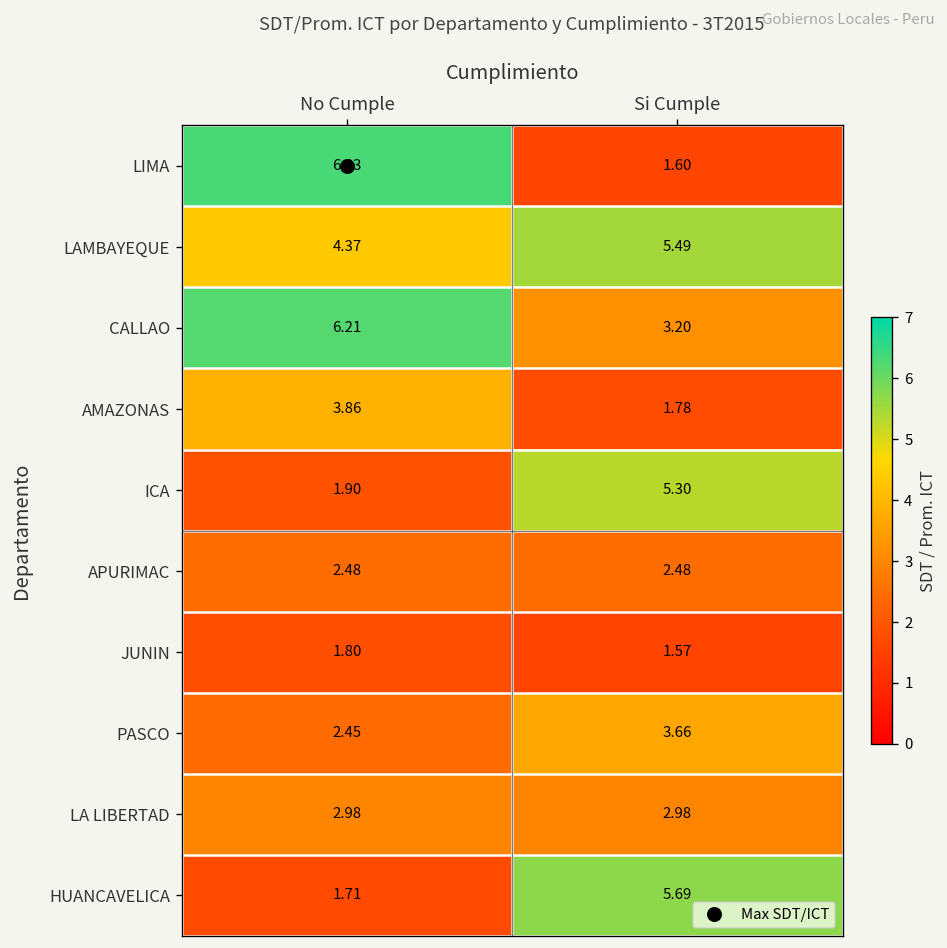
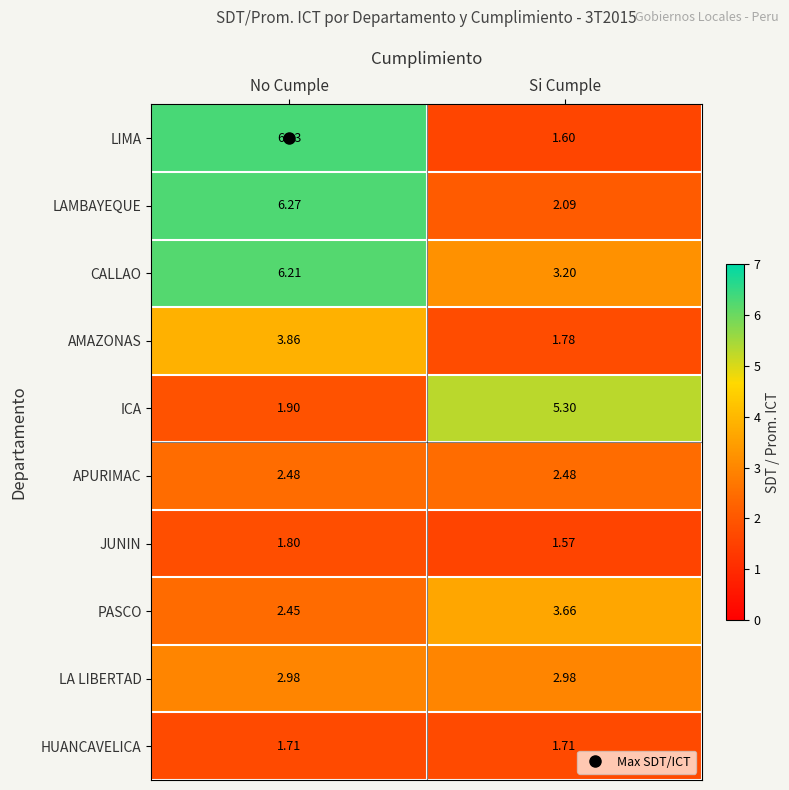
  {
    "LIMA": {
      "Si Cumple": 1.60
    },
    "LAMBAYEQUE": {
-     "No Cumple": 4.37,
-     "Si Cumple": 5.49
+     "No Cumple": 6.27,
+     "Si Cumple": 2.09
    },
    "CALLAO": {
      "No Cumple": 6.21,
      "Si Cumple": 3.20
    },
    "AMAZONAS": {
      "No Cumple": 3.86,
      "Si Cumple": 1.78
    },
    "ICA": {
      "No Cumple": 1.90,
      "Si Cumple": 5.30
    },
    "APURIMAC": {
      "No Cumple": 2.48,
      "Si Cumple": 2.48
    },
    "JUNIN": {
      "No Cumple": 1.80,
      "Si Cumple": 1.57
    },
    "PASCO": {
      "No Cumple": 2.45,
      "Si Cumple": 3.66
    },
    "LA LIBERTAD": {
      "No Cumple": 2.98,
      "Si Cumple": 2.98
    },
    "HUANCAVELICA": {
      "No Cumple": 1.71,
-     "Si Cumple": 5.69
+     "Si Cumple": 1.71
    }
  }
